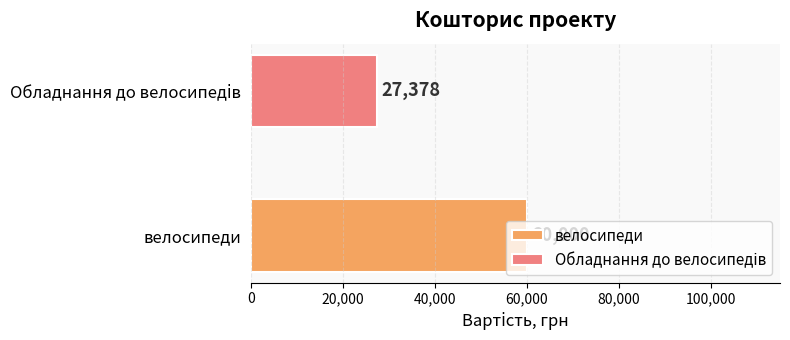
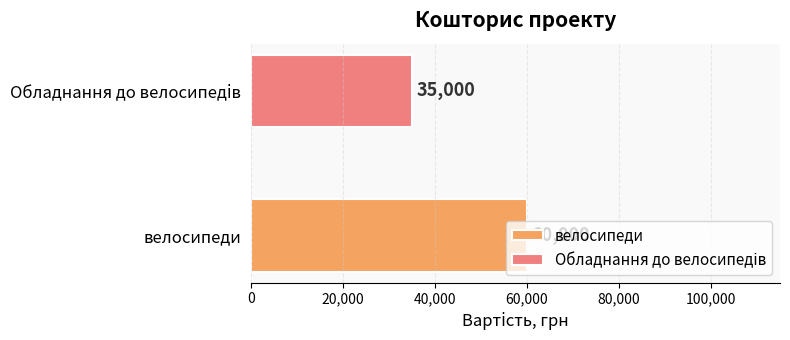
  {
-   "Обладнання до велосипедів": "27,378"
+   "Обладнання до велосипедів": "35,000"
  }
